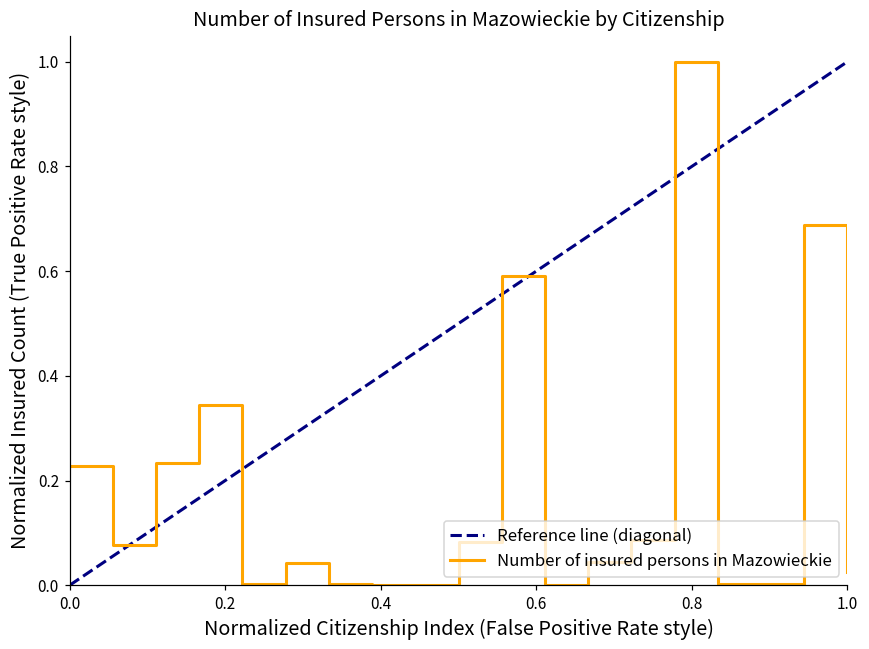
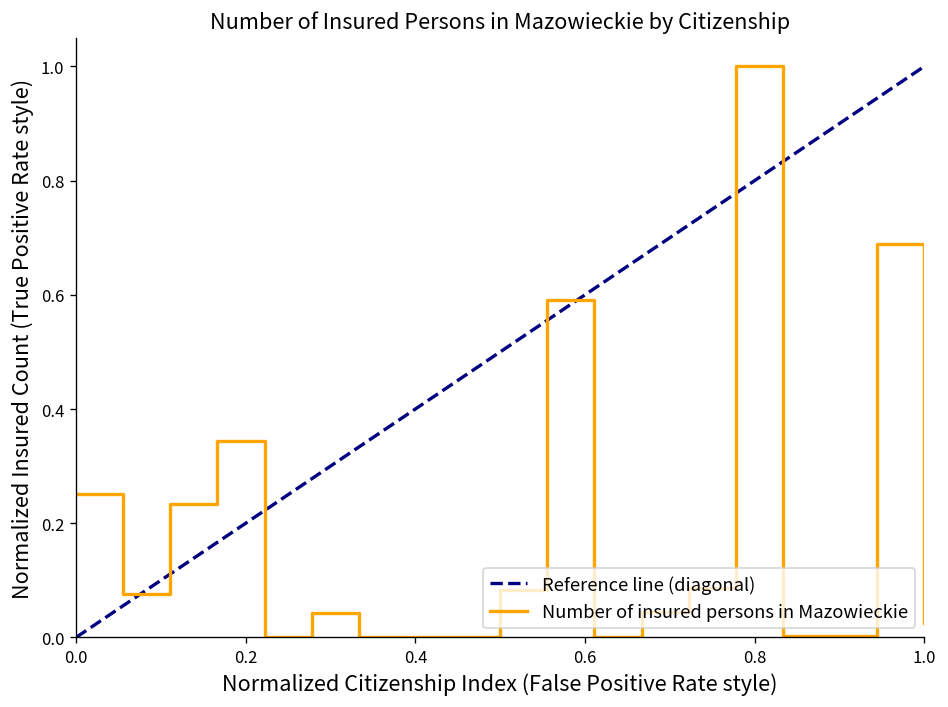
  {
    "Reference line (diagonal)": {
      "0.0": 0.00,
      "1.0": 1.00
    },
    "Number of insured persons in Mazowieckie": {
-     "0.0": 0.23,
+     "0.0": 0.25,
      "1.0": 0.03
    }
  }
